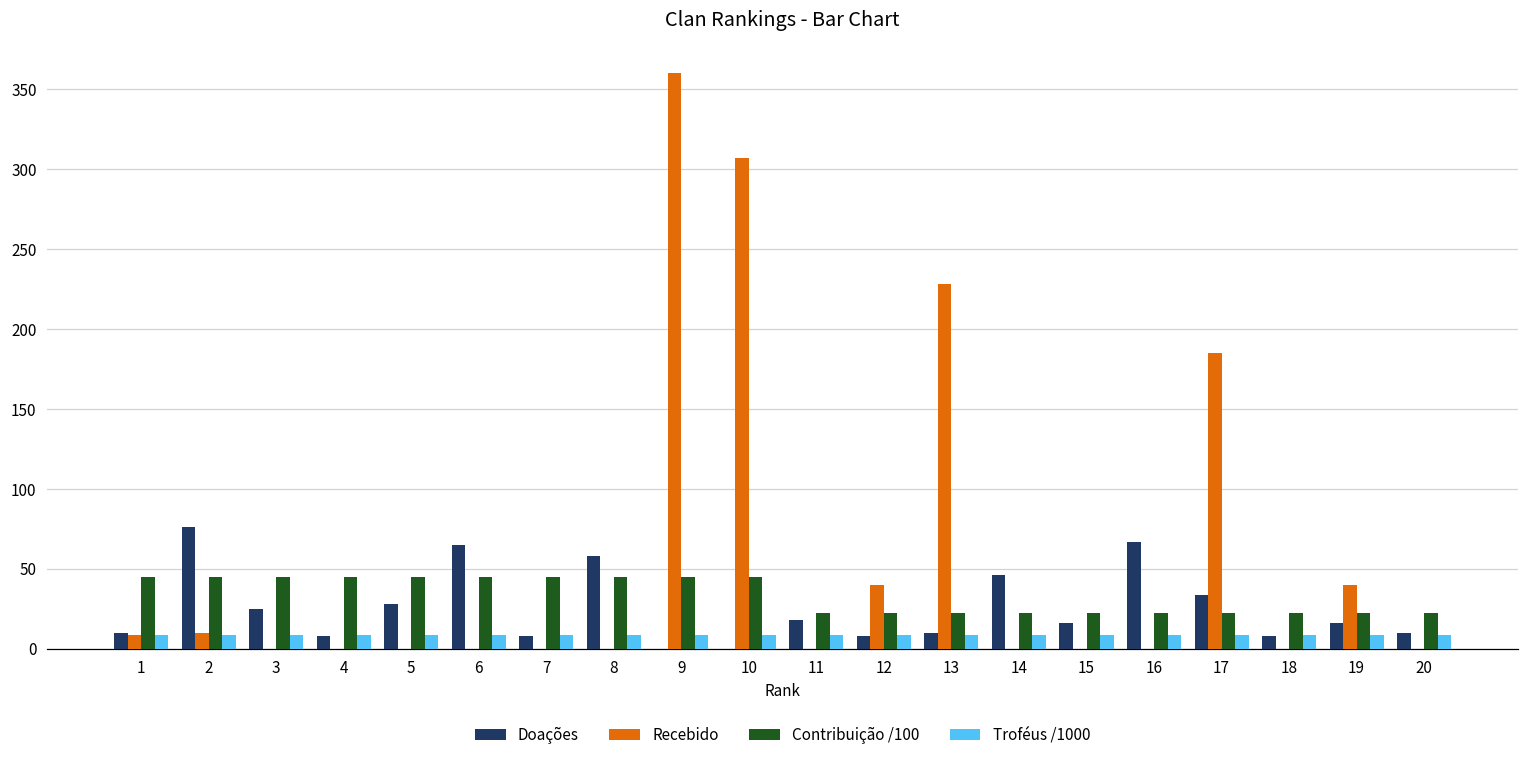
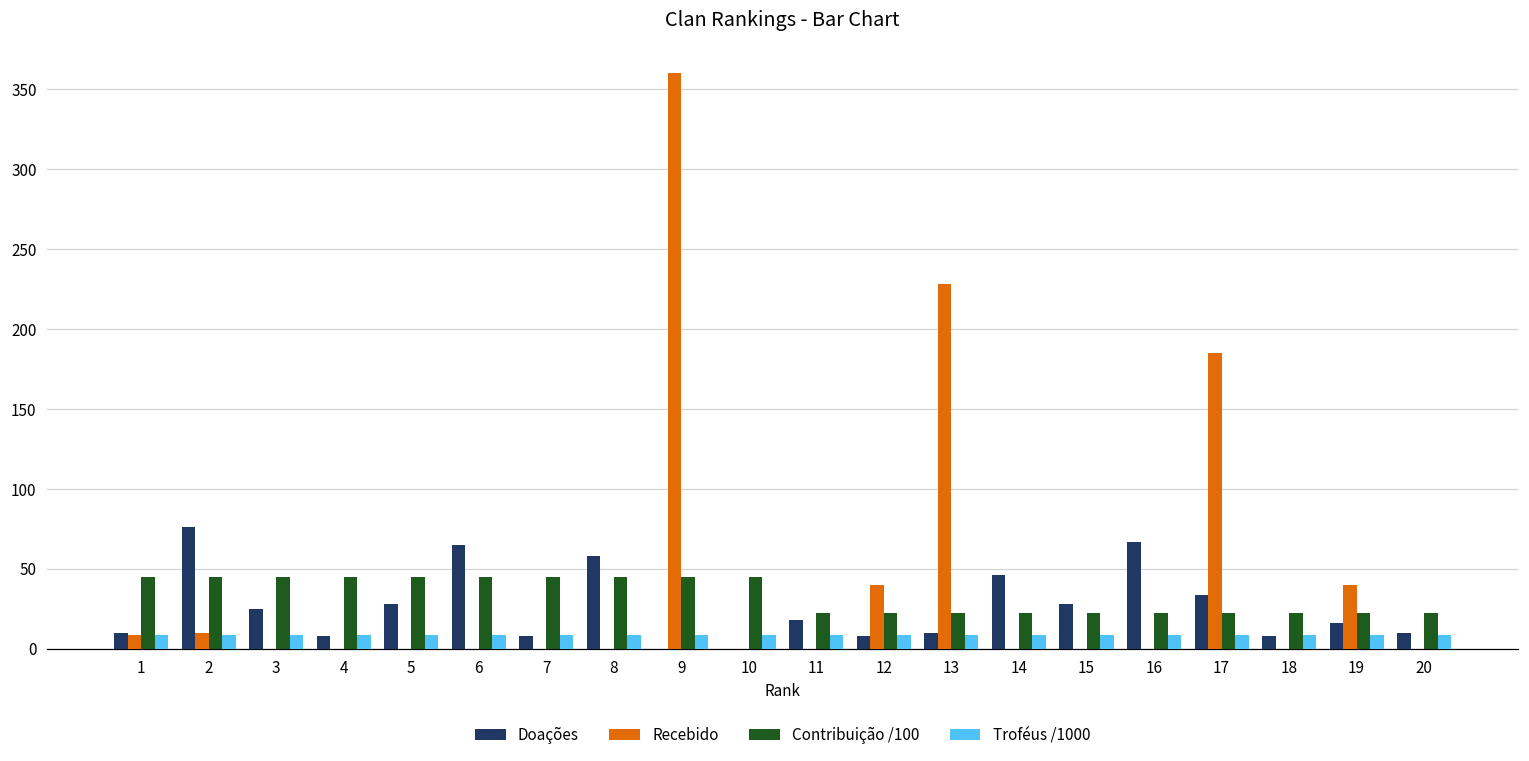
  {
    "Doações": {
      "1": 10,
      "2": 76,
      "3": 25,
      "4": 8,
      "5": 28,
      "6": 65,
      "7": 8,
      "8": 58,
      "9": 0,
      "10": 0,
      "11": 18,
      "12": 8,
      "13": 10,
      "14": 46,
-     "15": 16,
+     "15": 28,
      "16": 67,
      "17": 34,
      "18": 8,
      "19": 16,
      "20": 10
    },
    "Recebido": {
      "1": 9,
      "2": 10,
      "3": 0,
      "4": 0,
      "5": 0,
      "6": 0,
      "7": 0,
      "8": 0,
      "9": 360,
-     "10": 307,
+     "10": 0,
      "11": 0,
      "12": 40,
      "13": 228,
      "14": 0,
      "15": 0,
      "16": 0,
      "17": 185,
      "18": 0,
      "19": 40,
      "20": 0
    },
    "Contribuição /100": {
      "1": 45,
      "2": 45,
      "3": 45,
      "4": 45,
      "5": 45,
      "6": 45,
      "7": 45,
      "8": 45,
      "9": 45,
      "10": 45,
      "11": 23,
      "12": 23,
      "13": 23,
      "14": 23,
      "15": 23,
      "16": 23,
      "17": 23,
      "18": 23,
      "19": 23,
      "20": 23
    },
    "Troféus /1000": {
      "1": 9,
      "2": 9,
      "3": 9,
      "4": 9,
      "5": 9,
      "6": 9,
      "7": 9,
      "8": 9,
      "9": 9,
      "10": 9,
      "11": 9,
      "12": 9,
      "13": 9,
      "14": 9,
      "15": 9,
      "16": 9,
      "17": 9,
      "18": 9,
      "19": 9,
      "20": 9
    }
  }
